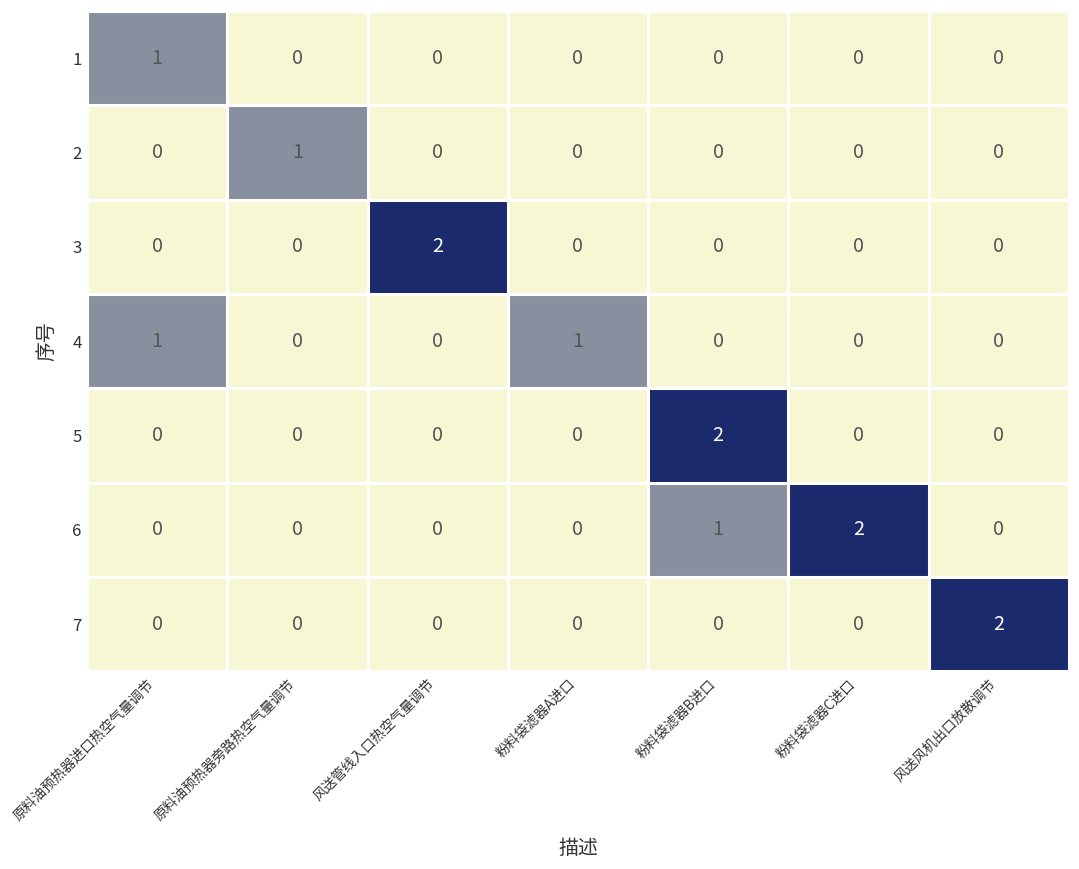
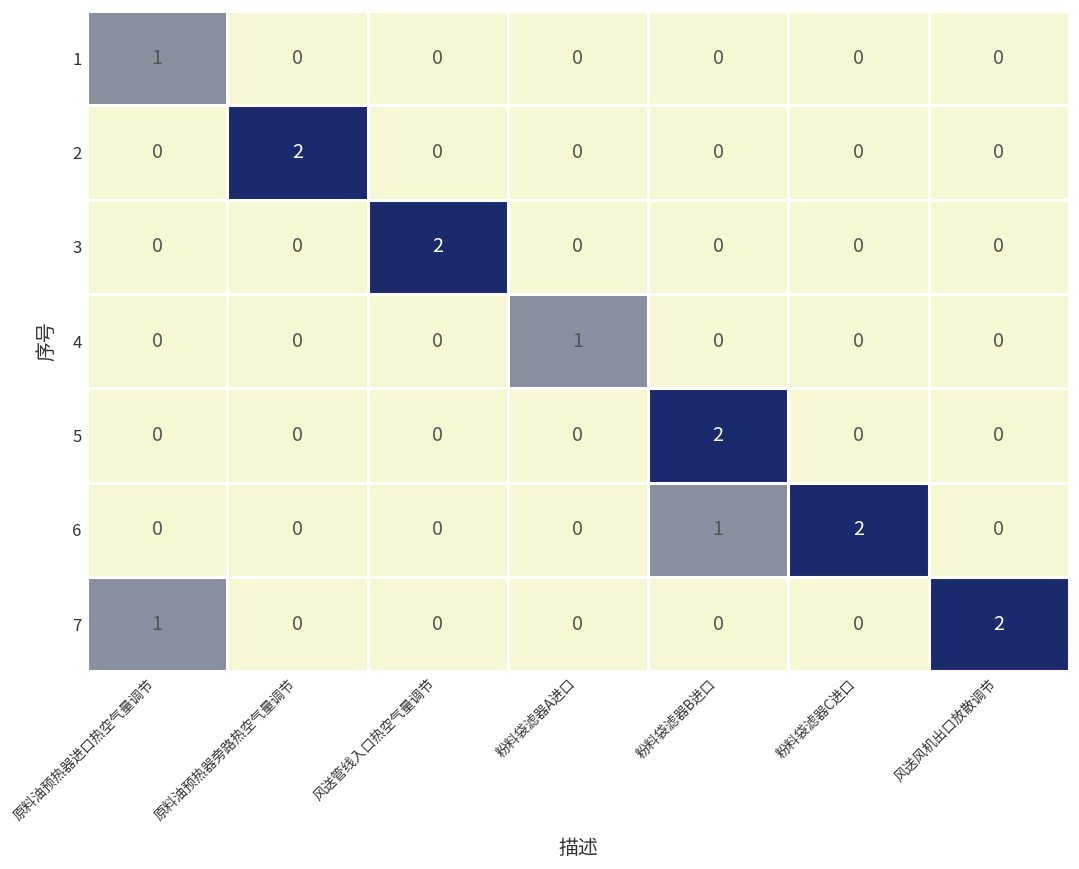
  {
    "1": {
      "原料油预热器进口热空气量调节": 1,
      "原料油预热器旁路热空气量调节": 0,
      "风送管线入口热空气量调节": 0,
      "粉料袋滤器A进口": 0,
      "粉料袋滤器B进口": 0,
      "粉料袋滤器C进口": 0,
      "风送风机出口放散调节": 0
    },
    "2": {
      "原料油预热器进口热空气量调节": 0,
-     "原料油预热器旁路热空气量调节": 1,
+     "原料油预热器旁路热空气量调节": 2,
      "风送管线入口热空气量调节": 0,
      "粉料袋滤器A进口": 0,
      "粉料袋滤器B进口": 0,
      "粉料袋滤器C进口": 0,
      "风送风机出口放散调节": 0
    },
    "3": {
      "原料油预热器进口热空气量调节": 0,
      "原料油预热器旁路热空气量调节": 0,
      "风送管线入口热空气量调节": 2,
      "粉料袋滤器A进口": 0,
      "粉料袋滤器B进口": 0,
      "粉料袋滤器C进口": 0,
      "风送风机出口放散调节": 0
    },
    "4": {
-     "原料油预热器进口热空气量调节": 1,
+     "原料油预热器进口热空气量调节": 0,
      "原料油预热器旁路热空气量调节": 0,
      "风送管线入口热空气量调节": 0,
      "粉料袋滤器A进口": 1,
      "粉料袋滤器B进口": 0,
      "粉料袋滤器C进口": 0,
      "风送风机出口放散调节": 0
    },
    "5": {
      "原料油预热器进口热空气量调节": 0,
      "原料油预热器旁路热空气量调节": 0,
      "风送管线入口热空气量调节": 0,
      "粉料袋滤器A进口": 0,
      "粉料袋滤器B进口": 2,
      "粉料袋滤器C进口": 0,
      "风送风机出口放散调节": 0
    },
    "6": {
      "原料油预热器进口热空气量调节": 0,
      "原料油预热器旁路热空气量调节": 0,
      "风送管线入口热空气量调节": 0,
      "粉料袋滤器A进口": 0,
      "粉料袋滤器B进口": 1,
      "粉料袋滤器C进口": 2,
      "风送风机出口放散调节": 0
    },
    "7": {
-     "原料油预热器进口热空气量调节": 0,
+     "原料油预热器进口热空气量调节": 1,
      "原料油预热器旁路热空气量调节": 0,
      "风送管线入口热空气量调节": 0,
      "粉料袋滤器A进口": 0,
      "粉料袋滤器B进口": 0,
      "粉料袋滤器C进口": 0,
      "风送风机出口放散调节": 2
    }
  }
